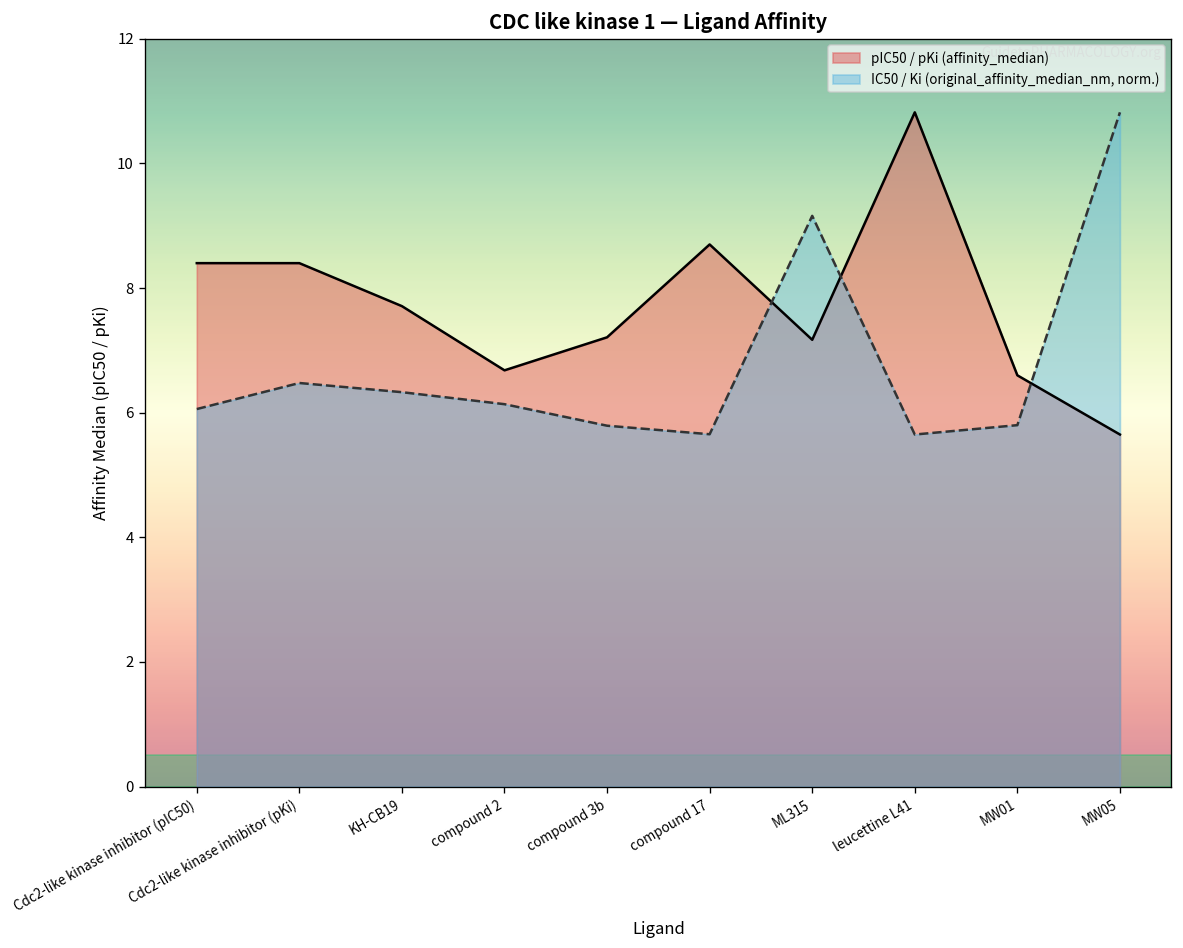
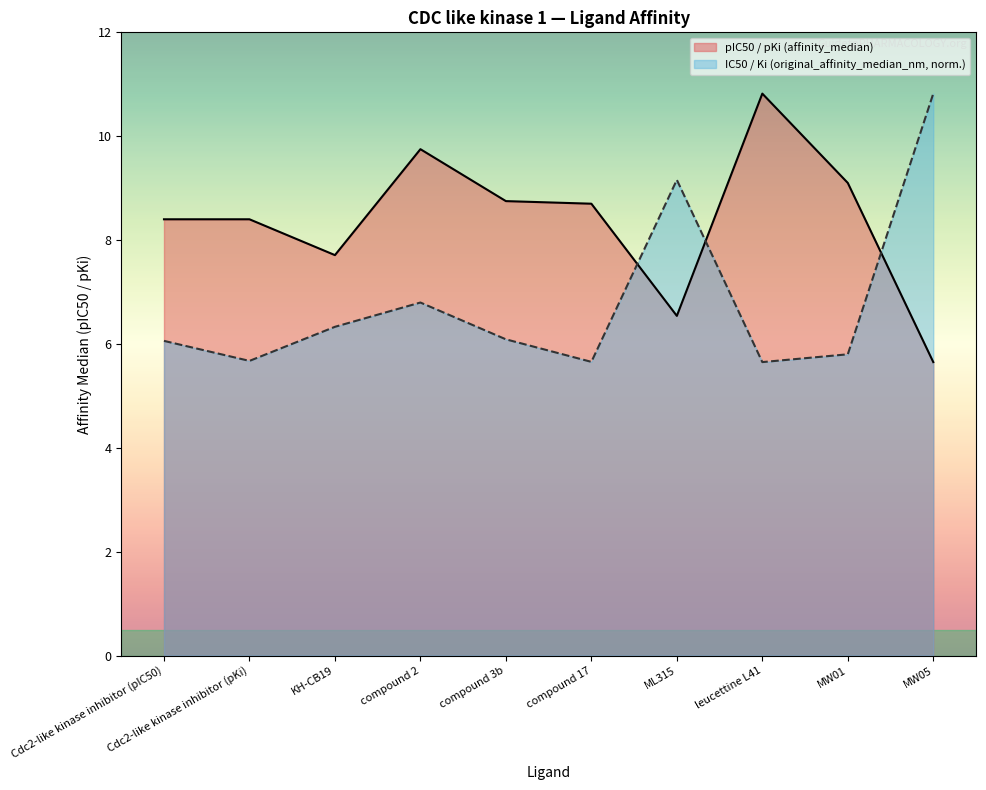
  {
    "pIC50 / pKi (affinity_median)": {
      "Cdc2-like kinase inhibitor (pIC50)": 8.4,
      "Cdc2-like kinase inhibitor (pKi)": 8.4,
      "KH-CB19": 7.7,
-     "compound 2": 6.7,
-     "compound 3b": 7.2,
+     "compound 2": 9.8,
+     "compound 3b": 8.8,
      "compound 17": 8.7,
-     "ML315": 7.2,
+     "ML315": 6.5,
      "leucettine L41": 10.8,
-     "MW01": 6.6,
+     "MW01": 9.1,
      "MW05": 5.7
    },
    "IC50 / Ki (original_affinity_median_nm, norm.)": {
      "Cdc2-like kinase inhibitor (pIC50)": 6.1,
-     "Cdc2-like kinase inhibitor (pKi)": 6.5,
+     "Cdc2-like kinase inhibitor (pKi)": 5.7,
      "KH-CB19": 6.3,
-     "compound 2": 6.1,
-     "compound 3b": 5.8,
+     "compound 2": 6.8,
+     "compound 3b": 6.1,
      "compound 17": 5.7,
      "ML315": 9.2,
      "leucettine L41": 5.7,
      "MW01": 5.8,
      "MW05": 10.8
    }
  }
